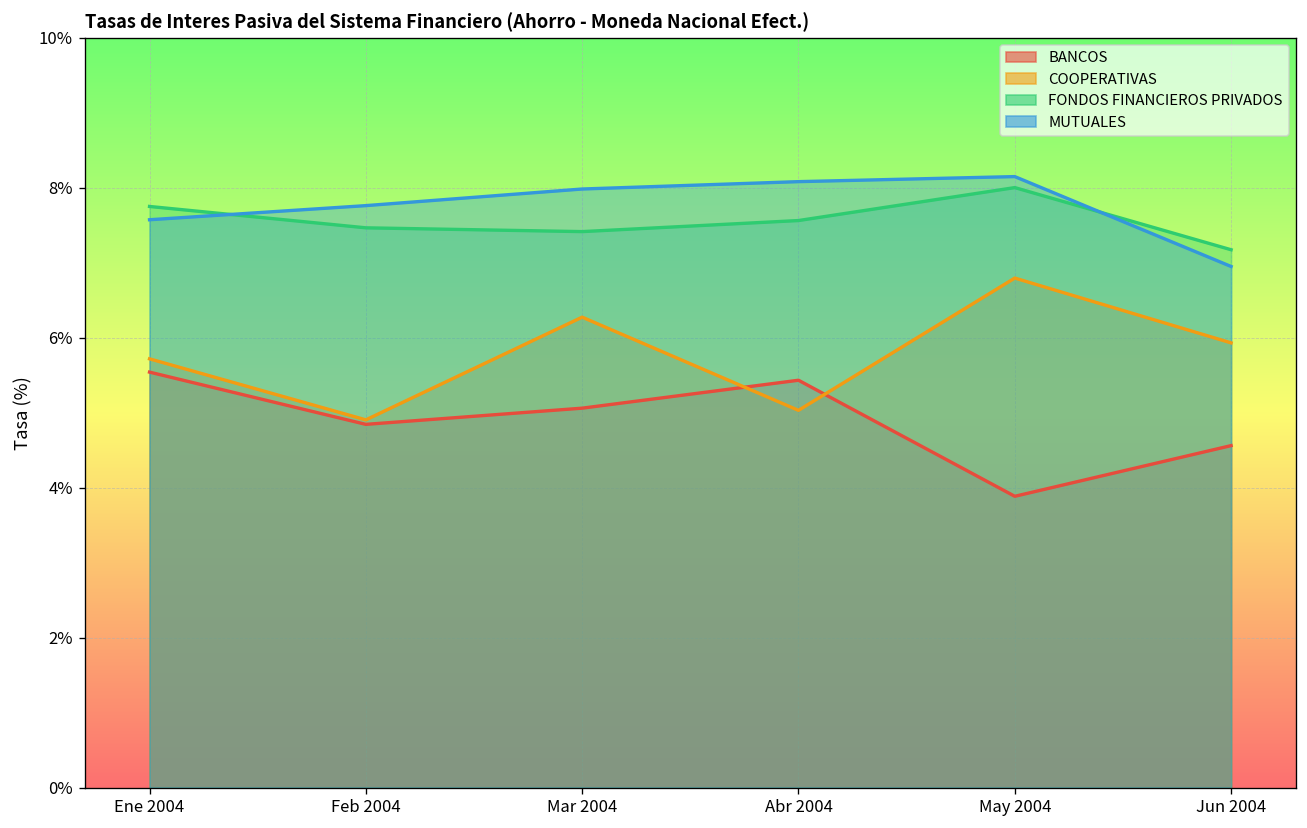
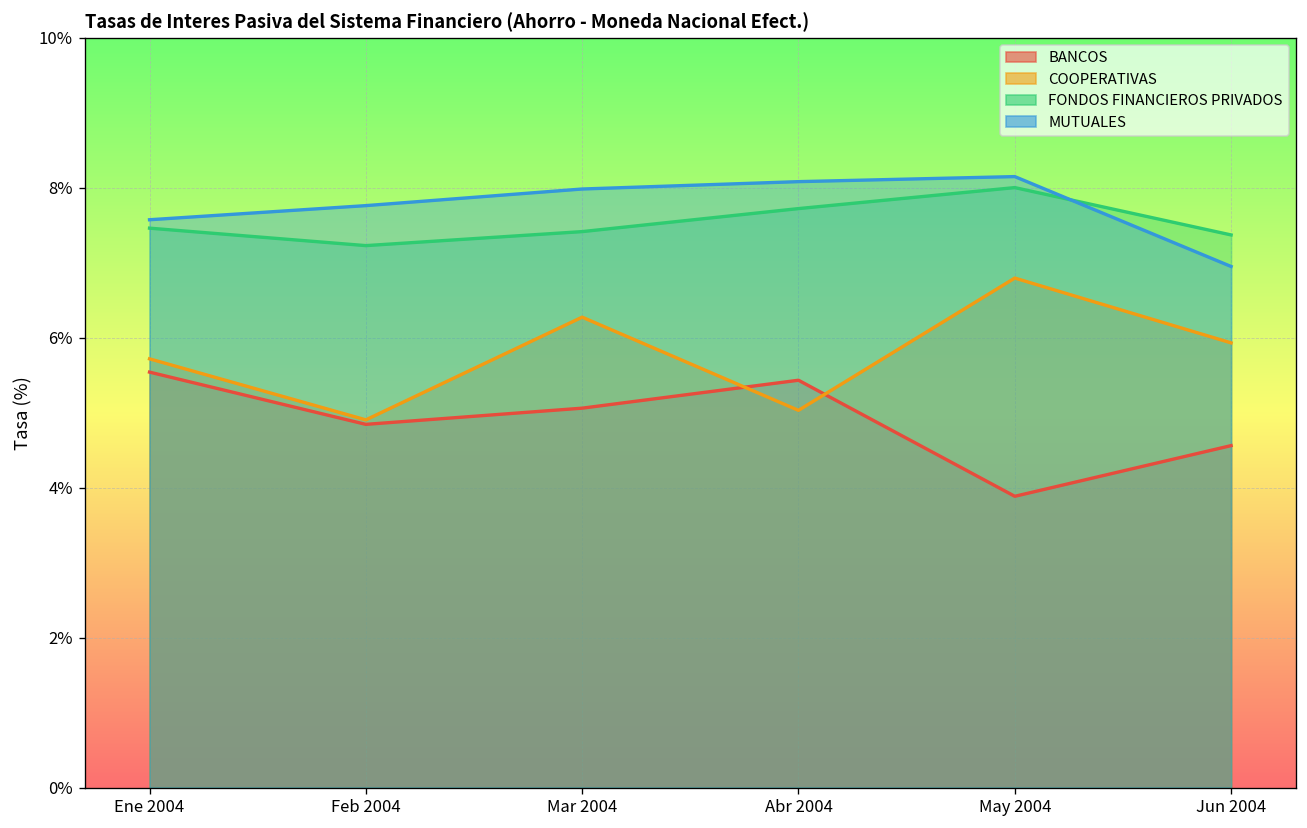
  {
    "FONDOS FINANCIEROS PRIVADOS": {
-     "Ene 2004": "7.7%",
-     "Feb 2004": "7.5%",
+     "Ene 2004": "7.5%",
+     "Feb 2004": "7.2%",
      "Mar 2004": "7.4%",
-     "Abr 2004": "7.6%",
+     "Abr 2004": "7.7%",
      "May 2004": "8.0%",
-     "Jun 2004": "7.2%"
+     "Jun 2004": "7.4%"
    },
    "MUTUALES": {
      "Ene 2004": "7.6%",
      "Feb 2004": "7.8%",
      "Mar 2004": "8.0%",
      "Abr 2004": "8.1%",
      "May 2004": "8.1%",
      "Jun 2004": "6.9%"
    }
  }
